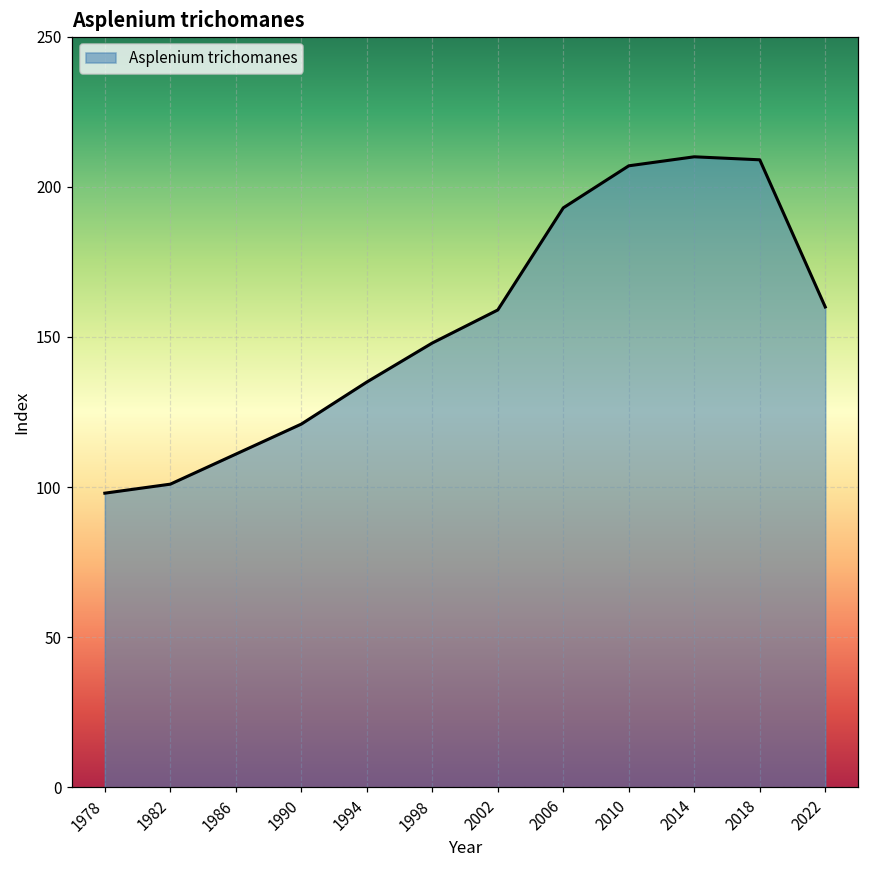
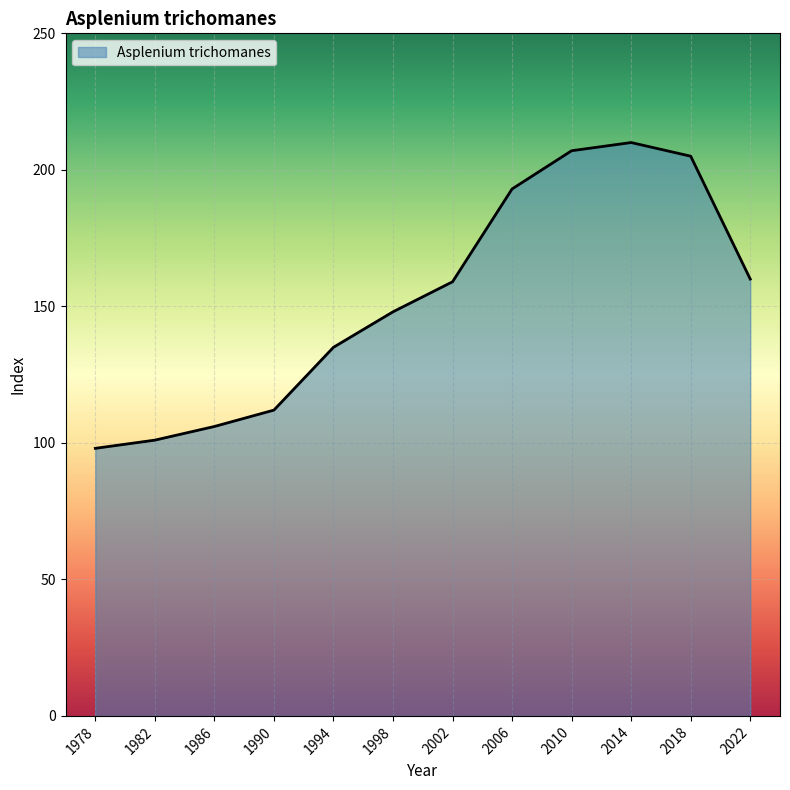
  {
    "1978": 98,
    "1982": 101,
-   "1986": 111,
-   "1990": 121,
+   "1986": 106,
+   "1990": 112,
    "1994": 135,
    "1998": 148,
    "2002": 159,
    "2006": 193,
    "2010": 207,
    "2014": 210,
-   "2018": 209,
+   "2018": 205,
    "2022": 160
  }
